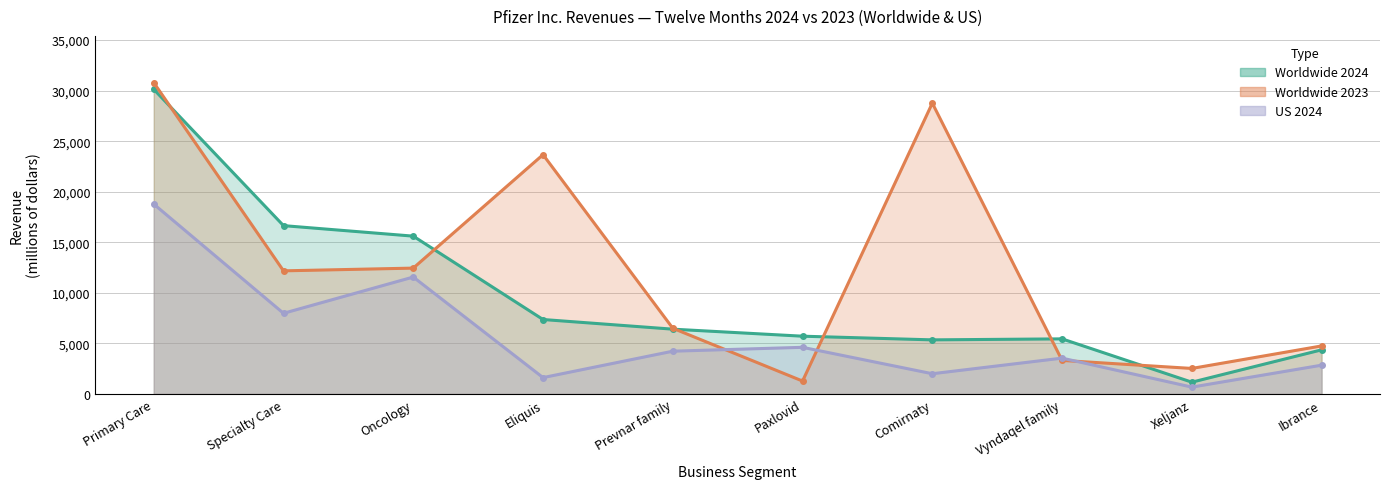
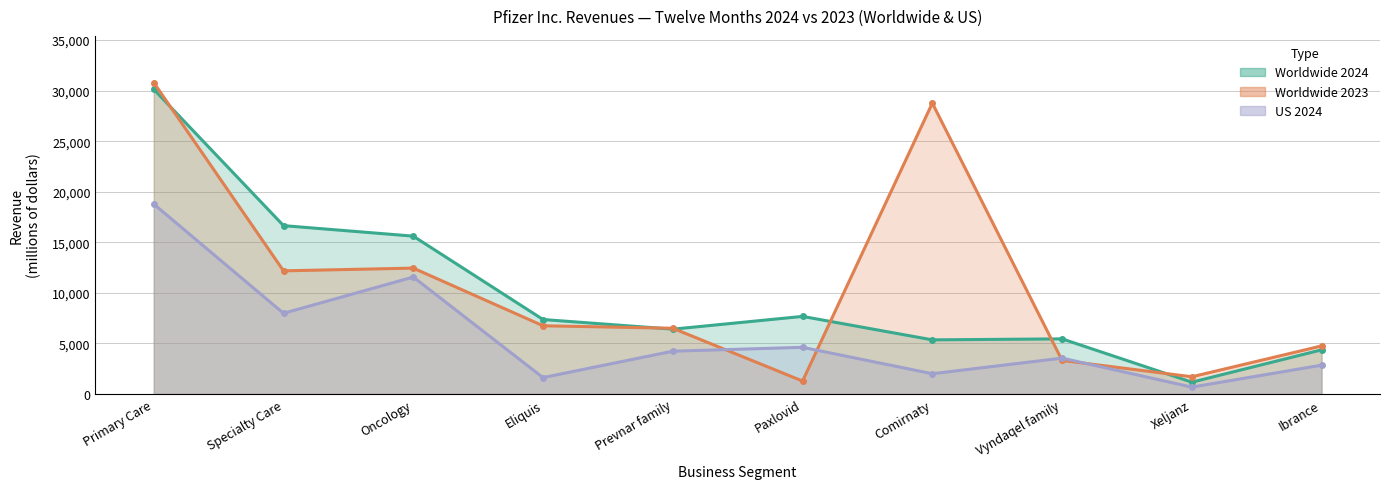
  {
    "Worldwide 2024": {
      "Primary Care": "30,100",
      "Specialty Care": "16,700",
      "Oncology": "15,600",
      "Eliquis": "7,400",
-     "Paxlovid": "5,700",
+     "Paxlovid": "7,700",
      "Comirnaty": "5,400",
      "Vyndaqel family": "5,500",
      "Xeljanz": "1,200",
      "Ibrance": "4,400"
    },
    "Worldwide 2023": {
      "Primary Care": "30,800",
      "Specialty Care": "12,200",
      "Oncology": "12,500",
-     "Eliquis": "23,700",
+     "Eliquis": "6,700",
      "Paxlovid": "1,300",
      "Comirnaty": "28,800",
-     "Xeljanz": "2,500",
+     "Xeljanz": "1,700",
      "Ibrance": "4,800"
    },
    "US 2024": {
      "Primary Care": "18,800",
      "Specialty Care": "8,000",
      "Oncology": "11,600",
      "Eliquis": "1,600",
      "Prevnar family": "4,200",
      "Paxlovid": "4,600",
      "Comirnaty": "2,000",
      "Xeljanz": "700",
      "Ibrance": "2,800"
    }
  }
